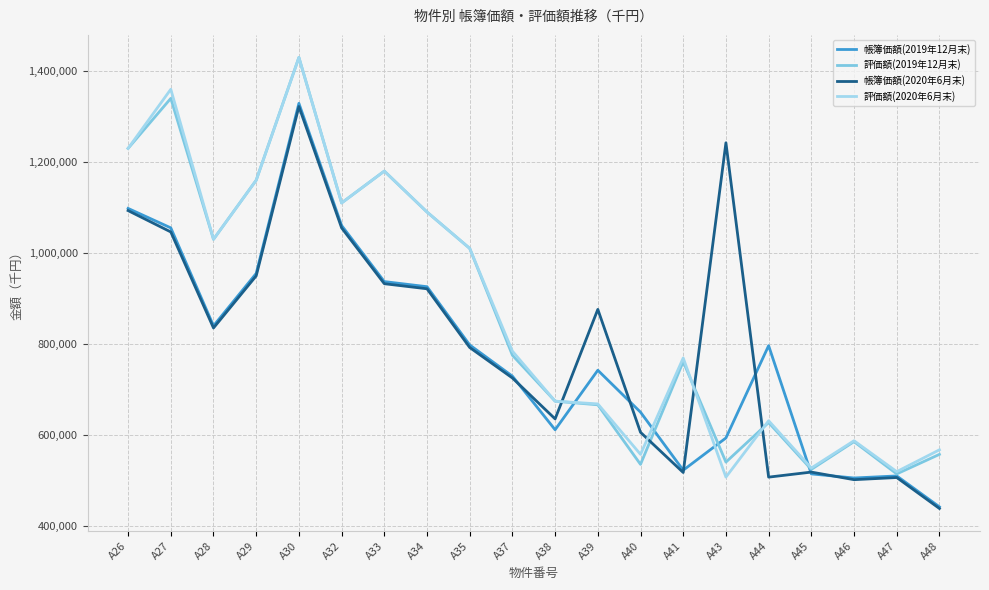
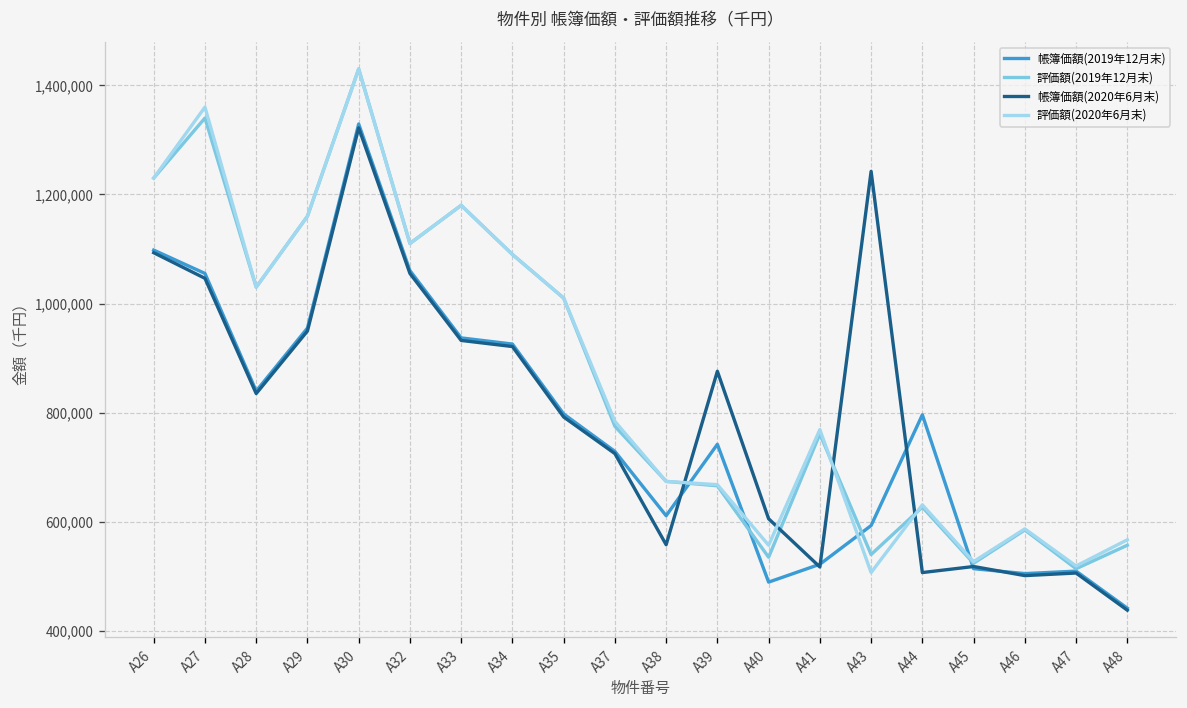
  {
    "帳簿価額(2019年12月末)": {
      "A27": "1,060,000",
      "A30": "1,330,000",
      "A38": "610,000",
      "A39": "740,000",
-     "A40": "650,000",
+     "A40": "490,000",
      "A43": "590,000",
      "A44": "800,000"
    },
    "帳簿価額(2020年6月末)": {
      "A27": "1,050,000",
      "A30": "1,320,000",
-     "A38": "640,000",
+     "A38": "560,000",
      "A39": "880,000",
      "A40": "610,000",
      "A43": "1,240,000",
      "A44": "510,000"
    }
  }
